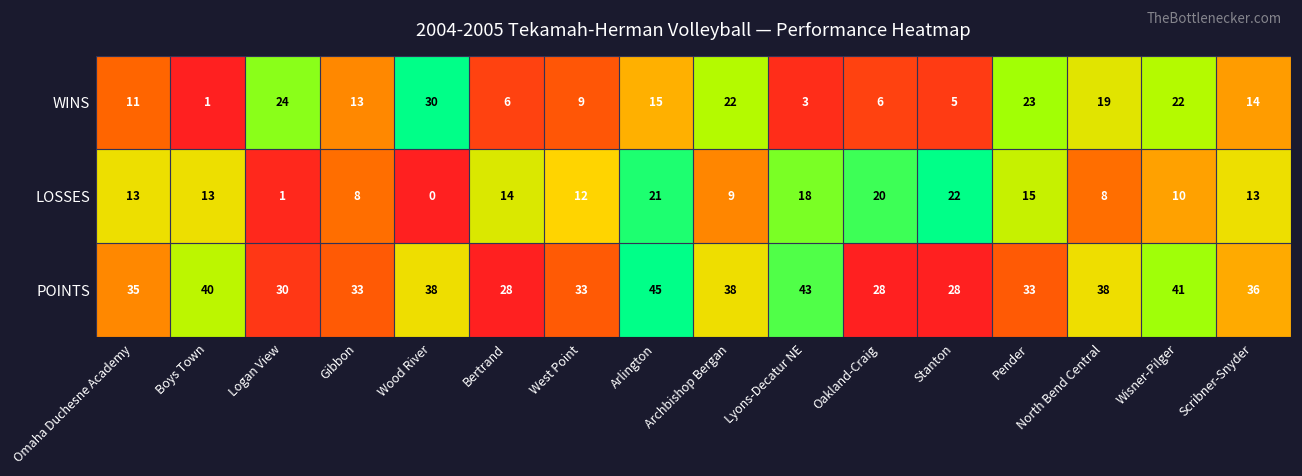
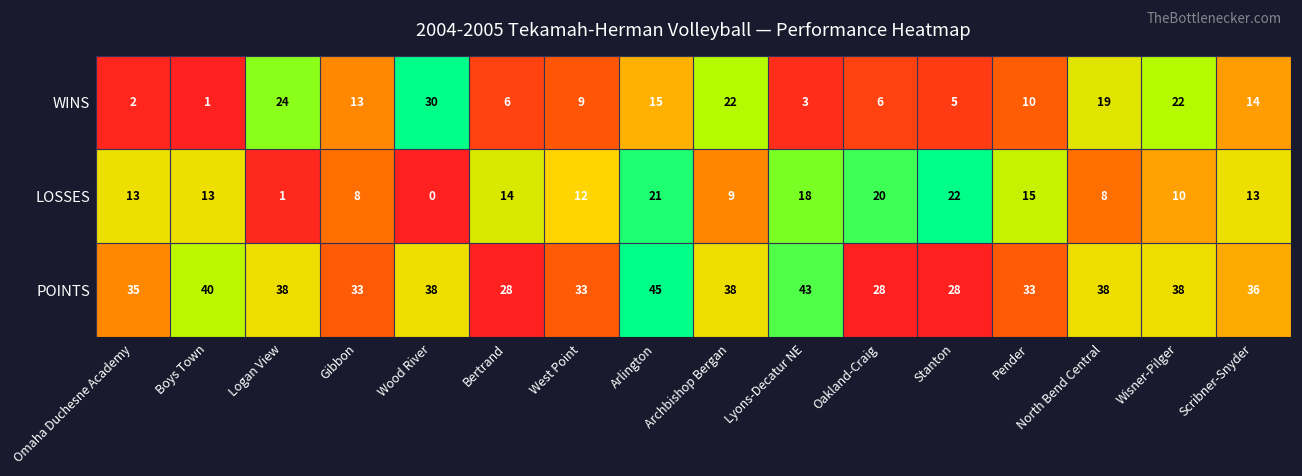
  {
    "WINS": {
-     "Omaha Duchesne Academy": 11,
+     "Omaha Duchesne Academy": 2,
      "Boys Town": 1,
      "Logan View": 24,
      "Gibbon": 13,
      "Wood River": 30,
      "Bertrand": 6,
      "West Point": 9,
      "Arlington": 15,
      "Archbishop Bergan": 22,
      "Lyons-Decatur NE": 3,
      "Oakland-Craig": 6,
      "Stanton": 5,
-     "Pender": 23,
+     "Pender": 10,
      "North Bend Central": 19,
      "Wisner-Pilger": 22,
      "Scribner-Snyder": 14
    },
    "LOSSES": {
      "Omaha Duchesne Academy": 13,
      "Boys Town": 13,
      "Logan View": 1,
      "Gibbon": 8,
      "Wood River": 0,
      "Bertrand": 14,
      "West Point": 12,
      "Arlington": 21,
      "Archbishop Bergan": 9,
      "Lyons-Decatur NE": 18,
      "Oakland-Craig": 20,
      "Stanton": 22,
      "Pender": 15,
      "North Bend Central": 8,
      "Wisner-Pilger": 10,
      "Scribner-Snyder": 13
    },
    "POINTS": {
      "Omaha Duchesne Academy": 35,
      "Boys Town": 40,
-     "Logan View": 30,
+     "Logan View": 38,
      "Gibbon": 33,
      "Wood River": 38,
      "Bertrand": 28,
      "West Point": 33,
      "Arlington": 45,
      "Archbishop Bergan": 38,
      "Lyons-Decatur NE": 43,
      "Oakland-Craig": 28,
      "Stanton": 28,
      "Pender": 33,
      "North Bend Central": 38,
-     "Wisner-Pilger": 41,
+     "Wisner-Pilger": 38,
      "Scribner-Snyder": 36
    }
  }
